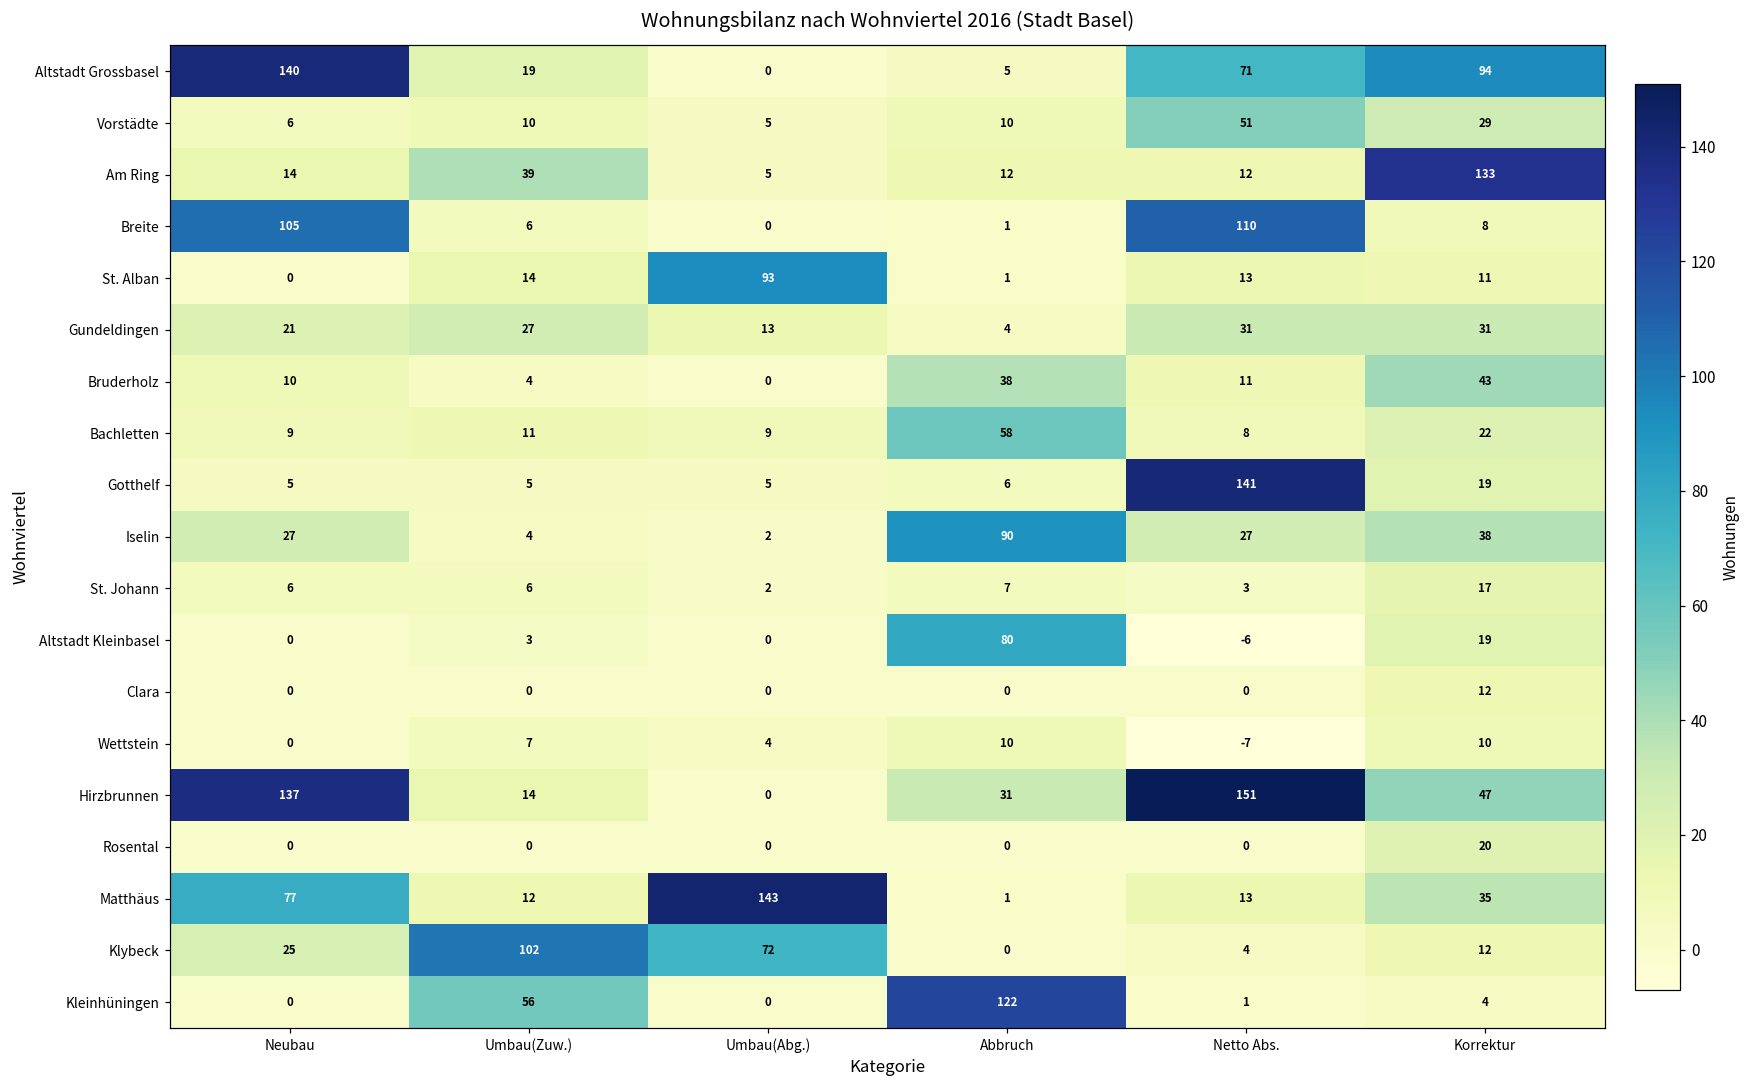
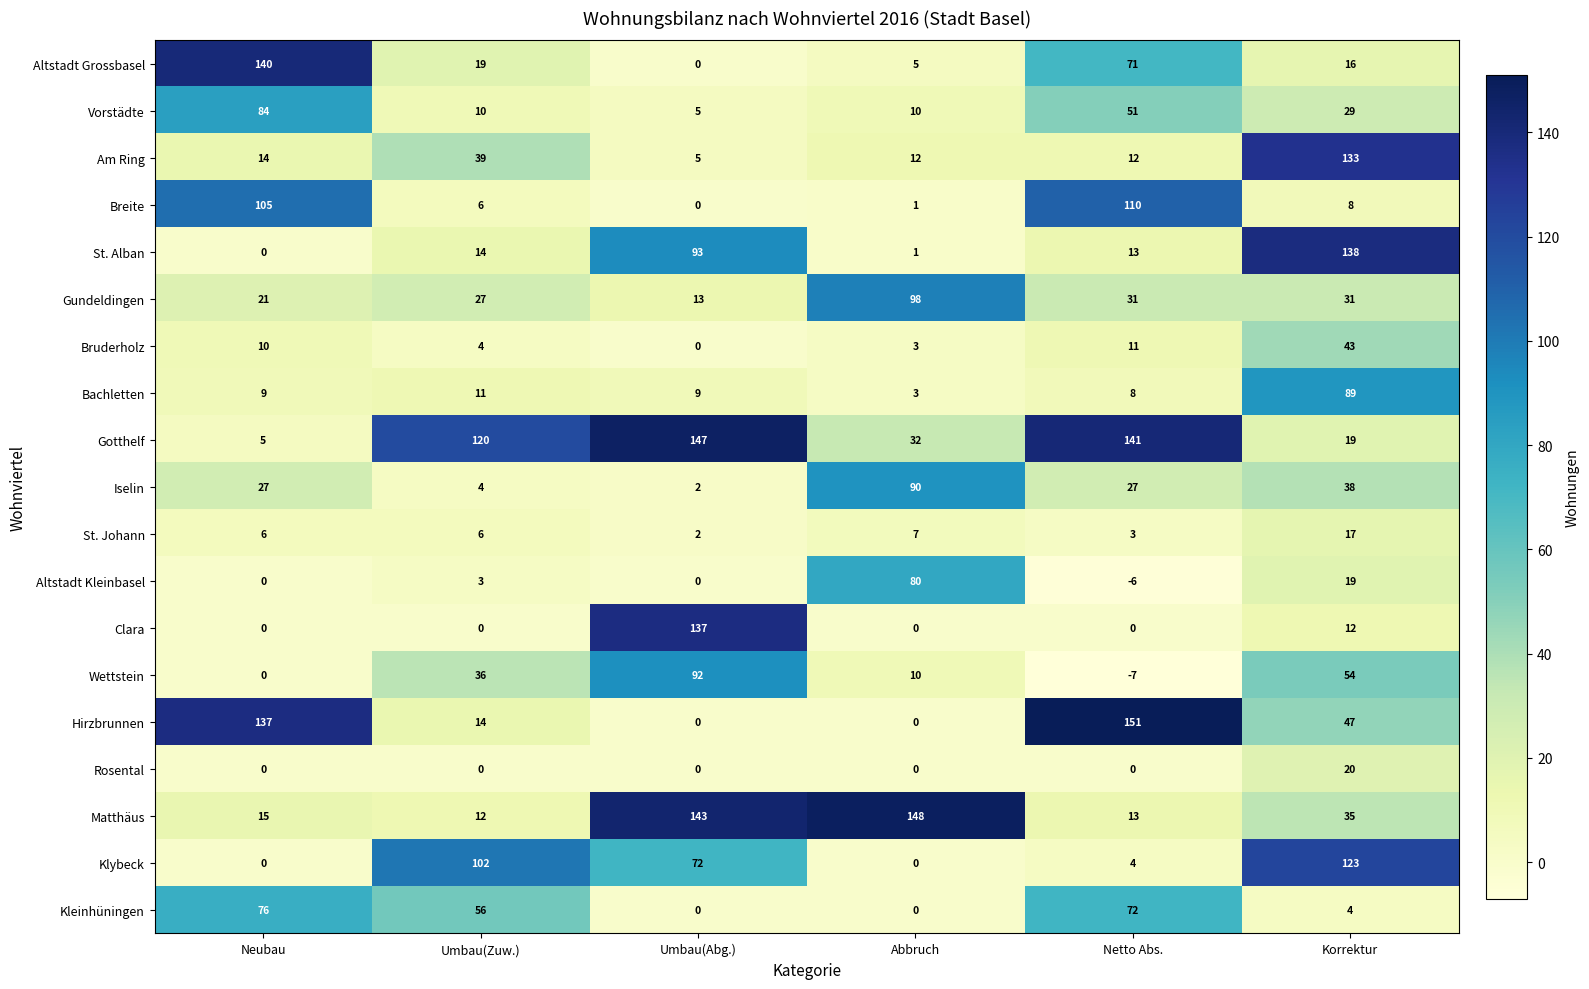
  {
    "Altstadt Grossbasel": {
      "Neubau": 140,
      "Umbau(Zuw.)": 19,
      "Umbau(Abg.)": 0,
      "Abbruch": 5,
      "Netto Abs.": 71,
-     "Korrektur": 94
+     "Korrektur": 16
    },
    "Vorstädte": {
-     "Neubau": 6,
+     "Neubau": 84,
      "Umbau(Zuw.)": 10,
      "Umbau(Abg.)": 5,
      "Abbruch": 10,
      "Netto Abs.": 51,
      "Korrektur": 29
    },
    "Am Ring": {
      "Neubau": 14,
      "Umbau(Zuw.)": 39,
      "Umbau(Abg.)": 5,
      "Abbruch": 12,
      "Netto Abs.": 12,
      "Korrektur": 133
    },
    "Breite": {
      "Neubau": 105,
      "Umbau(Zuw.)": 6,
      "Umbau(Abg.)": 0,
      "Abbruch": 1,
      "Netto Abs.": 110,
      "Korrektur": 8
    },
    "St. Alban": {
      "Neubau": 0,
      "Umbau(Zuw.)": 14,
      "Umbau(Abg.)": 93,
      "Abbruch": 1,
      "Netto Abs.": 13,
-     "Korrektur": 11
+     "Korrektur": 138
    },
    "Gundeldingen": {
      "Neubau": 21,
      "Umbau(Zuw.)": 27,
      "Umbau(Abg.)": 13,
-     "Abbruch": 4,
+     "Abbruch": 98,
      "Netto Abs.": 31,
      "Korrektur": 31
    },
    "Bruderholz": {
      "Neubau": 10,
      "Umbau(Zuw.)": 4,
      "Umbau(Abg.)": 0,
-     "Abbruch": 38,
+     "Abbruch": 3,
      "Netto Abs.": 11,
      "Korrektur": 43
    },
    "Bachletten": {
      "Neubau": 9,
      "Umbau(Zuw.)": 11,
      "Umbau(Abg.)": 9,
-     "Abbruch": 58,
+     "Abbruch": 3,
      "Netto Abs.": 8,
-     "Korrektur": 22
+     "Korrektur": 89
    },
    "Gotthelf": {
      "Neubau": 5,
-     "Umbau(Zuw.)": 5,
-     "Umbau(Abg.)": 5,
-     "Abbruch": 6,
+     "Umbau(Zuw.)": 120,
+     "Umbau(Abg.)": 147,
+     "Abbruch": 32,
      "Netto Abs.": 141,
      "Korrektur": 19
    },
    "Iselin": {
      "Neubau": 27,
      "Umbau(Zuw.)": 4,
      "Umbau(Abg.)": 2,
      "Abbruch": 90,
      "Netto Abs.": 27,
      "Korrektur": 38
    },
    "St. Johann": {
      "Neubau": 6,
      "Umbau(Zuw.)": 6,
      "Umbau(Abg.)": 2,
      "Abbruch": 7,
      "Netto Abs.": 3,
      "Korrektur": 17
    },
    "Altstadt Kleinbasel": {
      "Neubau": 0,
      "Umbau(Zuw.)": 3,
      "Umbau(Abg.)": 0,
      "Abbruch": 80,
      "Netto Abs.": -6,
      "Korrektur": 19
    },
    "Clara": {
      "Neubau": 0,
      "Umbau(Zuw.)": 0,
-     "Umbau(Abg.)": 0,
+     "Umbau(Abg.)": 137,
      "Abbruch": 0,
      "Netto Abs.": 0,
      "Korrektur": 12
    },
    "Wettstein": {
      "Neubau": 0,
-     "Umbau(Zuw.)": 7,
-     "Umbau(Abg.)": 4,
+     "Umbau(Zuw.)": 36,
+     "Umbau(Abg.)": 92,
      "Abbruch": 10,
      "Netto Abs.": -7,
-     "Korrektur": 10
+     "Korrektur": 54
    },
    "Hirzbrunnen": {
      "Neubau": 137,
      "Umbau(Zuw.)": 14,
      "Umbau(Abg.)": 0,
-     "Abbruch": 31,
+     "Abbruch": 0,
      "Netto Abs.": 151,
      "Korrektur": 47
    },
    "Rosental": {
      "Neubau": 0,
      "Umbau(Zuw.)": 0,
      "Umbau(Abg.)": 0,
      "Abbruch": 0,
      "Netto Abs.": 0,
      "Korrektur": 20
    },
    "Matthäus": {
-     "Neubau": 77,
+     "Neubau": 15,
      "Umbau(Zuw.)": 12,
      "Umbau(Abg.)": 143,
-     "Abbruch": 1,
+     "Abbruch": 148,
      "Netto Abs.": 13,
      "Korrektur": 35
    },
    "Klybeck": {
-     "Neubau": 25,
+     "Neubau": 0,
      "Umbau(Zuw.)": 102,
      "Umbau(Abg.)": 72,
      "Abbruch": 0,
      "Netto Abs.": 4,
-     "Korrektur": 12
+     "Korrektur": 123
    },
    "Kleinhüningen": {
-     "Neubau": 0,
+     "Neubau": 76,
      "Umbau(Zuw.)": 56,
      "Umbau(Abg.)": 0,
-     "Abbruch": 122,
-     "Netto Abs.": 1,
+     "Abbruch": 0,
+     "Netto Abs.": 72,
      "Korrektur": 4
    }
  }
